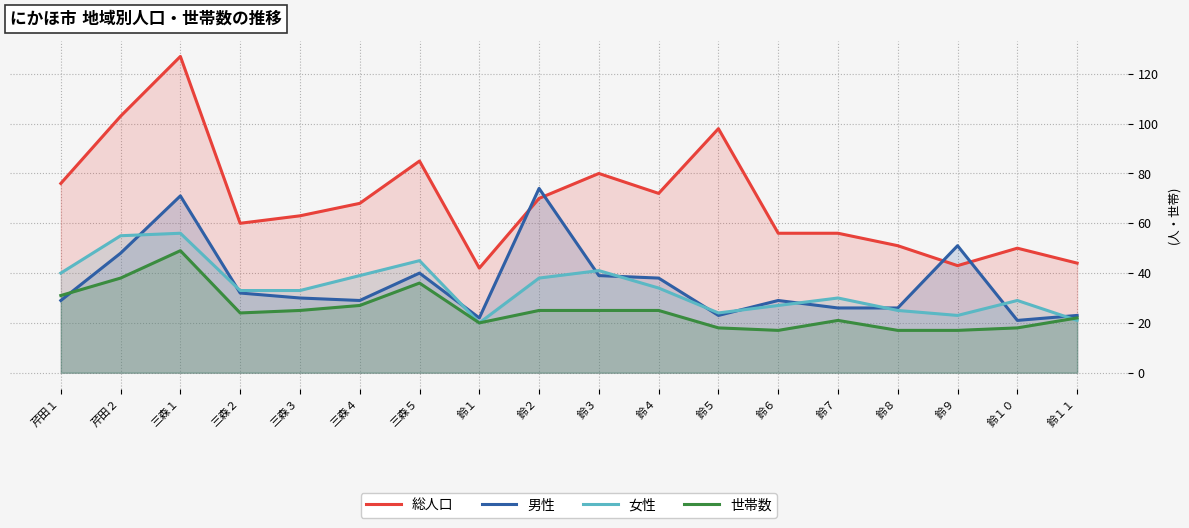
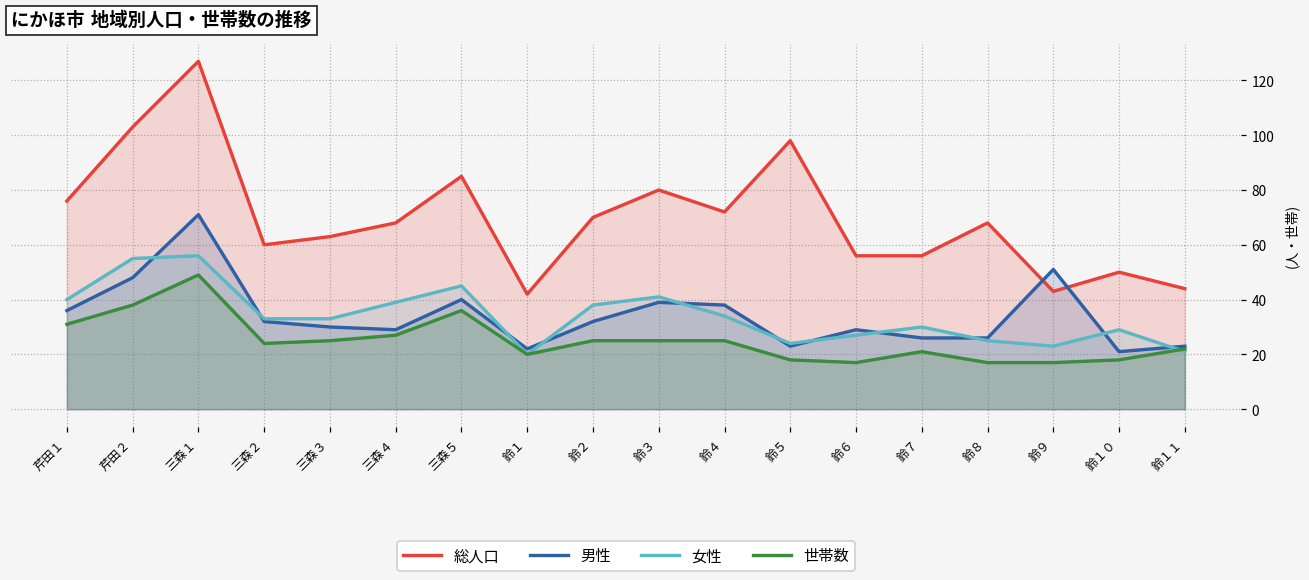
  {
    "総人口": {
      "芹田１": 76,
      "芹田２": 103,
      "三森１": 127,
      "三森２": 60,
      "三森３": 63,
      "三森４": 68,
      "三森５": 85,
      "鈴１": 42,
      "鈴２": 70,
      "鈴３": 80,
      "鈴４": 72,
      "鈴５": 98,
      "鈴６": 56,
      "鈴７": 56,
-     "鈴８": 51,
+     "鈴８": 68,
      "鈴９": 43,
      "鈴１０": 50,
      "鈴１１": 44
    },
    "男性": {
-     "芹田１": 29,
+     "芹田１": 36,
      "芹田２": 48,
      "三森１": 71,
      "三森３": 30,
      "三森４": 29,
      "三森５": 40,
      "鈴１": 22,
-     "鈴２": 74,
+     "鈴２": 32,
      "鈴３": 39,
      "鈴４": 38,
      "鈴６": 29,
      "鈴７": 26,
      "鈴９": 51,
      "鈴１０": 21
    },
    "女性": {
      "芹田１": 40,
      "芹田２": 55,
      "三森１": 56,
      "三森３": 33,
      "三森４": 39,
      "三森５": 45,
      "鈴２": 38,
      "鈴３": 41,
      "鈴４": 34,
      "鈴６": 27,
      "鈴７": 30,
      "鈴９": 23,
      "鈴１０": 29
    },
    "世帯数": {
      "芹田１": 31,
      "芹田２": 38,
      "三森１": 49,
      "三森２": 24,
      "三森３": 25,
      "三森４": 27,
      "三森５": 36,
      "鈴２": 25,
      "鈴３": 25,
      "鈴４": 25,
      "鈴５": 18,
      "鈴６": 17,
      "鈴７": 21,
      "鈴８": 17,
      "鈴９": 17,
      "鈴１０": 18
    }
  }
